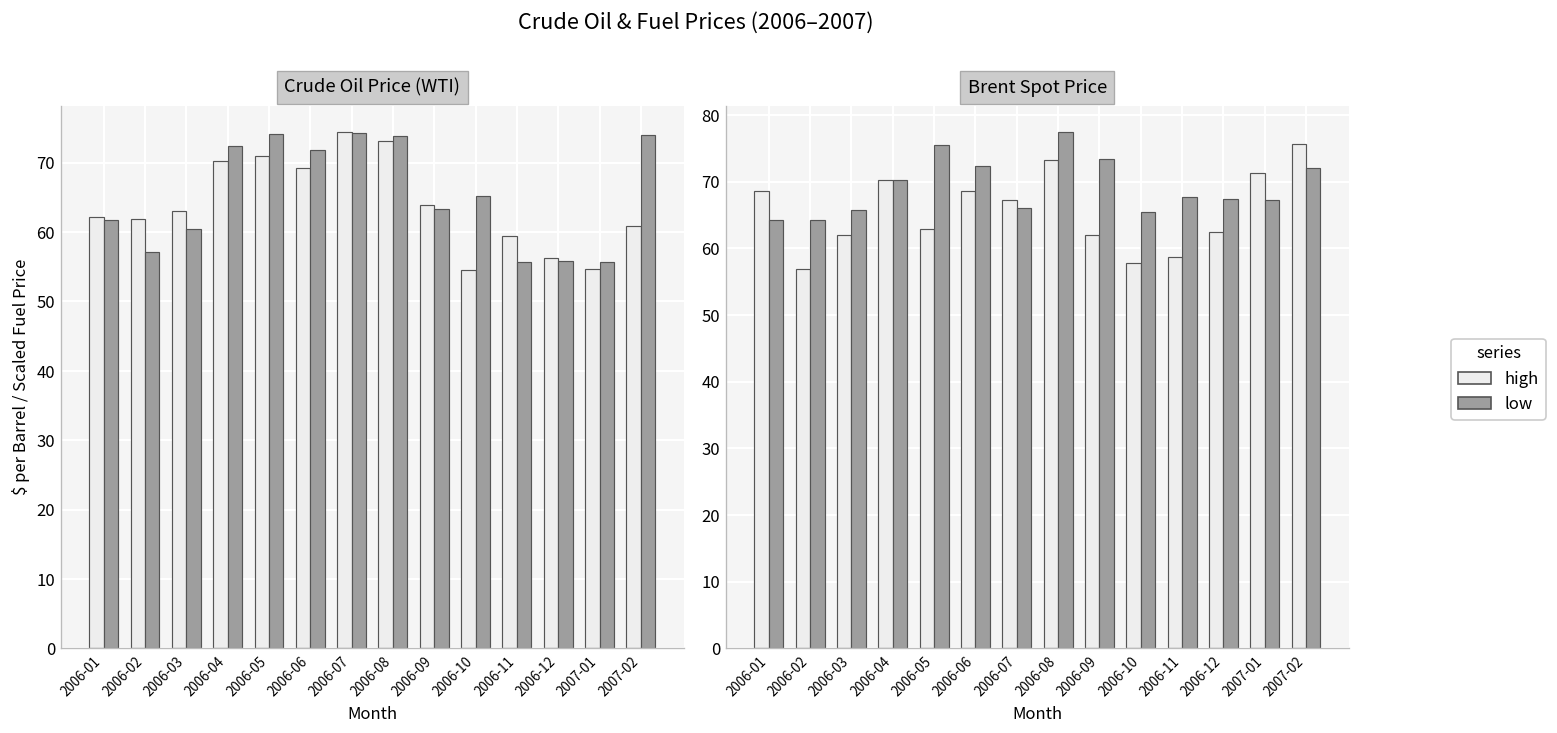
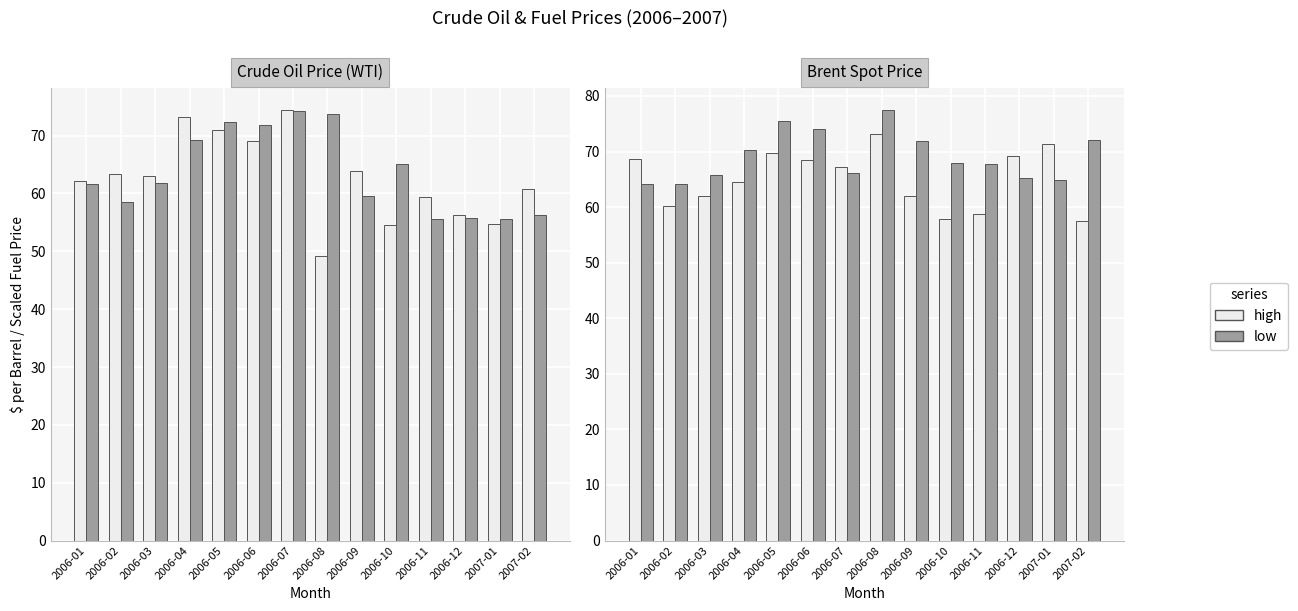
  {
    "Crude Oil Price (WTI)": {
      "high": {
        "2006-01": 62,
-       "2006-02": 62,
+       "2006-02": 63,
        "2006-03": 63,
-       "2006-04": 70,
+       "2006-04": 73,
        "2006-05": 71,
        "2006-06": 69,
        "2006-07": 74,
-       "2006-08": 73,
+       "2006-08": 49,
        "2006-09": 64,
        "2006-10": 55,
        "2006-11": 59,
        "2006-12": 56,
        "2007-01": 55,
        "2007-02": 61
      },
      "low": {
        "2006-01": 62,
-       "2006-02": 57,
-       "2006-03": 60,
-       "2006-04": 72,
-       "2006-05": 74,
+       "2006-02": 59,
+       "2006-03": 62,
+       "2006-04": 69,
+       "2006-05": 72,
        "2006-06": 72,
        "2006-07": 74,
        "2006-08": 74,
-       "2006-09": 63,
+       "2006-09": 60,
        "2006-10": 65,
        "2006-11": 56,
        "2006-12": 56,
        "2007-01": 56,
-       "2007-02": 74
+       "2007-02": 56
      }
    },
    "Brent Spot Price": {
      "high": {
        "2006-01": 69,
-       "2006-02": 57,
+       "2006-02": 60,
        "2006-03": 62,
-       "2006-04": 70,
-       "2006-05": 63,
+       "2006-04": 65,
+       "2006-05": 70,
        "2006-06": 69,
        "2006-07": 67,
        "2006-08": 73,
        "2006-09": 62,
        "2006-10": 58,
        "2006-11": 59,
-       "2006-12": 62,
+       "2006-12": 69,
        "2007-01": 71,
-       "2007-02": 76
+       "2007-02": 58
      },
      "low": {
        "2006-01": 64,
        "2006-02": 64,
        "2006-03": 66,
        "2006-04": 70,
        "2006-05": 76,
-       "2006-06": 72,
+       "2006-06": 74,
        "2006-07": 66,
        "2006-08": 77,
-       "2006-09": 73,
-       "2006-10": 66,
+       "2006-09": 72,
+       "2006-10": 68,
        "2006-11": 68,
-       "2006-12": 67,
-       "2007-01": 67,
+       "2006-12": 65,
+       "2007-01": 65,
        "2007-02": 72
      }
    }
  }
